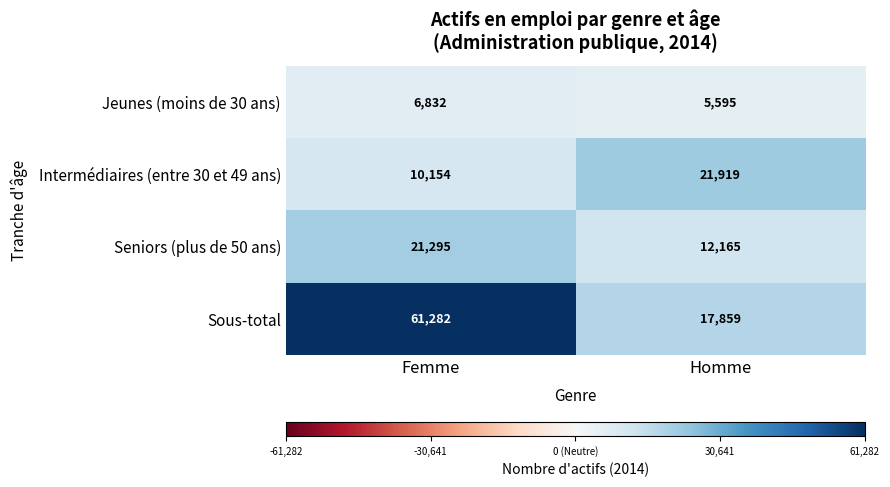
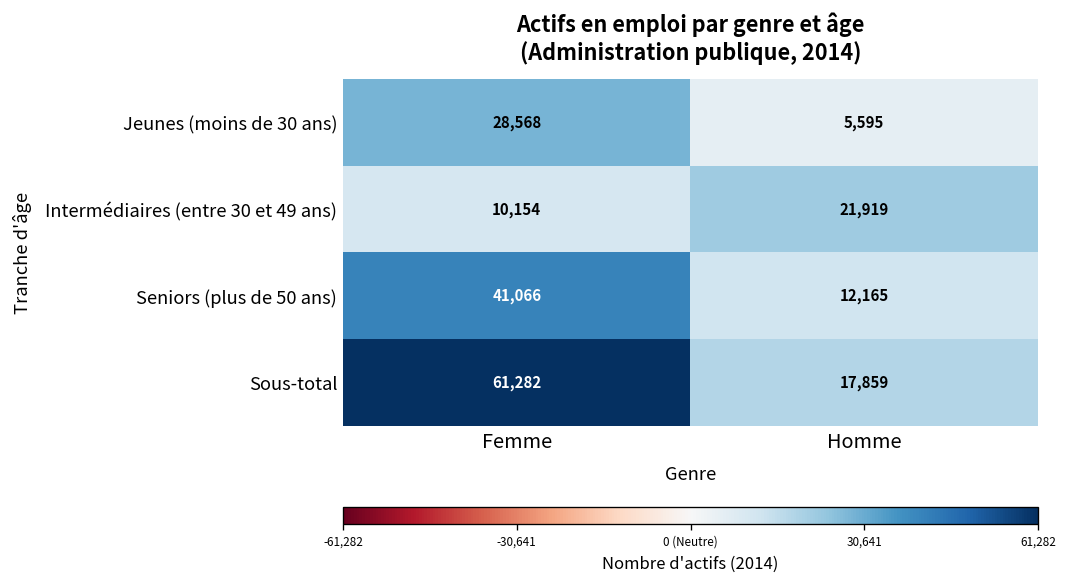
  {
    "Jeunes (moins de 30 ans)": {
-     "Femme": "6,832",
+     "Femme": "28,568",
      "Homme": "5,595"
    },
    "Intermédiaires (entre 30 et 49 ans)": {
      "Femme": "10,154",
      "Homme": "21,919"
    },
    "Seniors (plus de 50 ans)": {
-     "Femme": "21,295",
+     "Femme": "41,066",
      "Homme": "12,165"
    },
    "Sous-total": {
      "Femme": "61,282",
      "Homme": "17,859"
    }
  }
